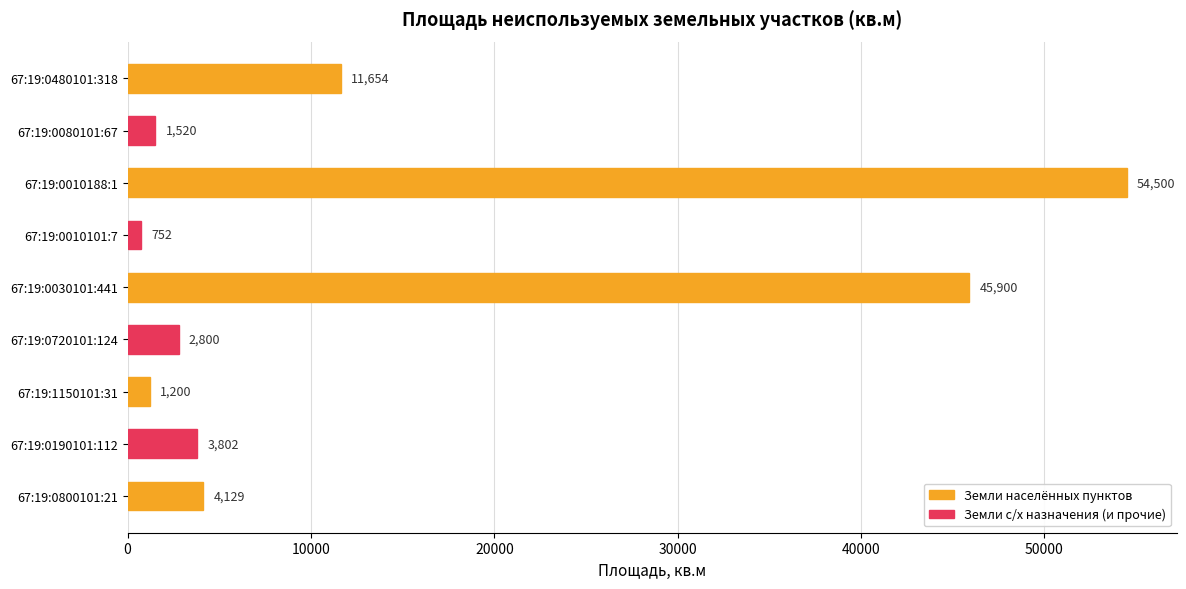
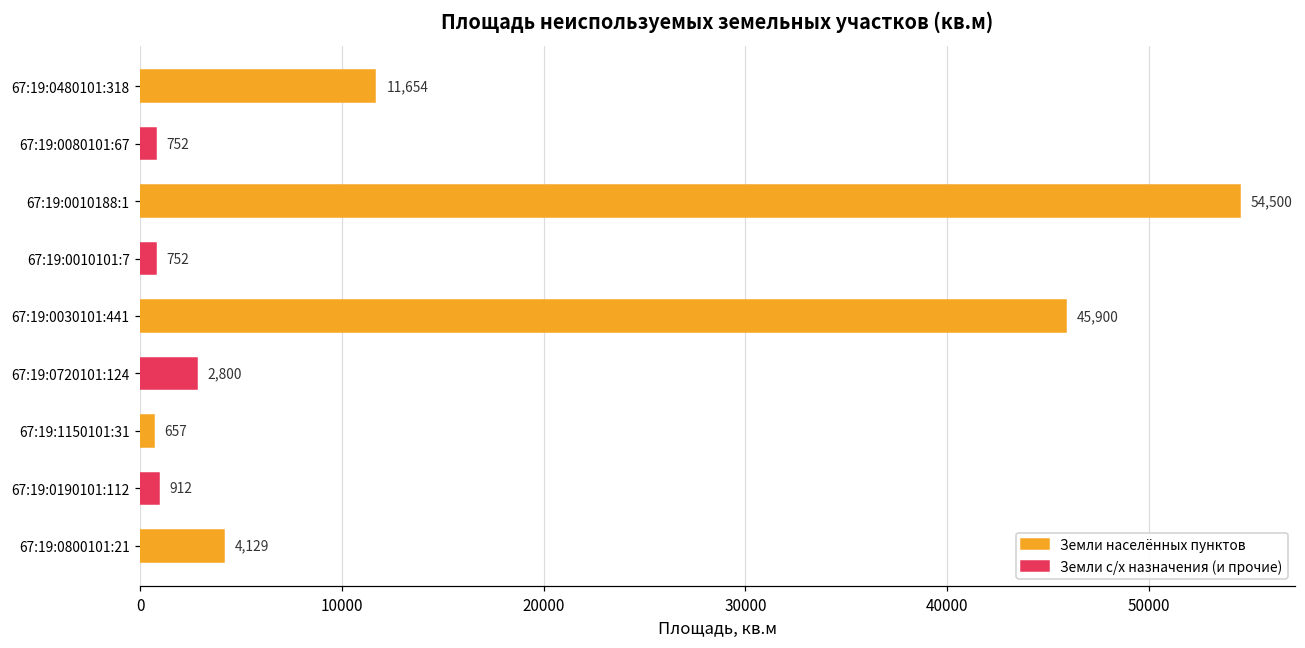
  {
    "67:19:0480101:318": "11,654",
-   "67:19:0080101:67": "1,520",
+   "67:19:0080101:67": "752",
    "67:19:0010188:1": "54,500",
    "67:19:0010101:7": "752",
    "67:19:0030101:441": "45,900",
    "67:19:0720101:124": "2,800",
-   "67:19:1150101:31": "1,200",
-   "67:19:0190101:112": "3,802",
+   "67:19:1150101:31": "657",
+   "67:19:0190101:112": "912",
    "67:19:0800101:21": "4,129"
  }
